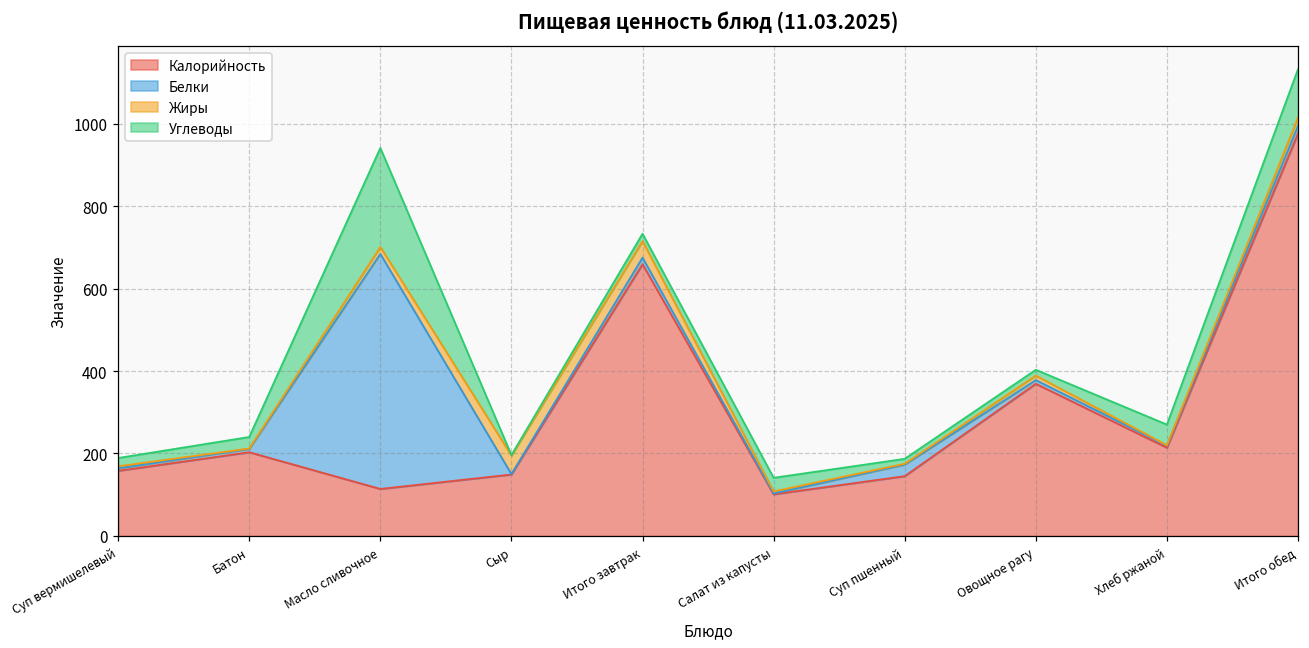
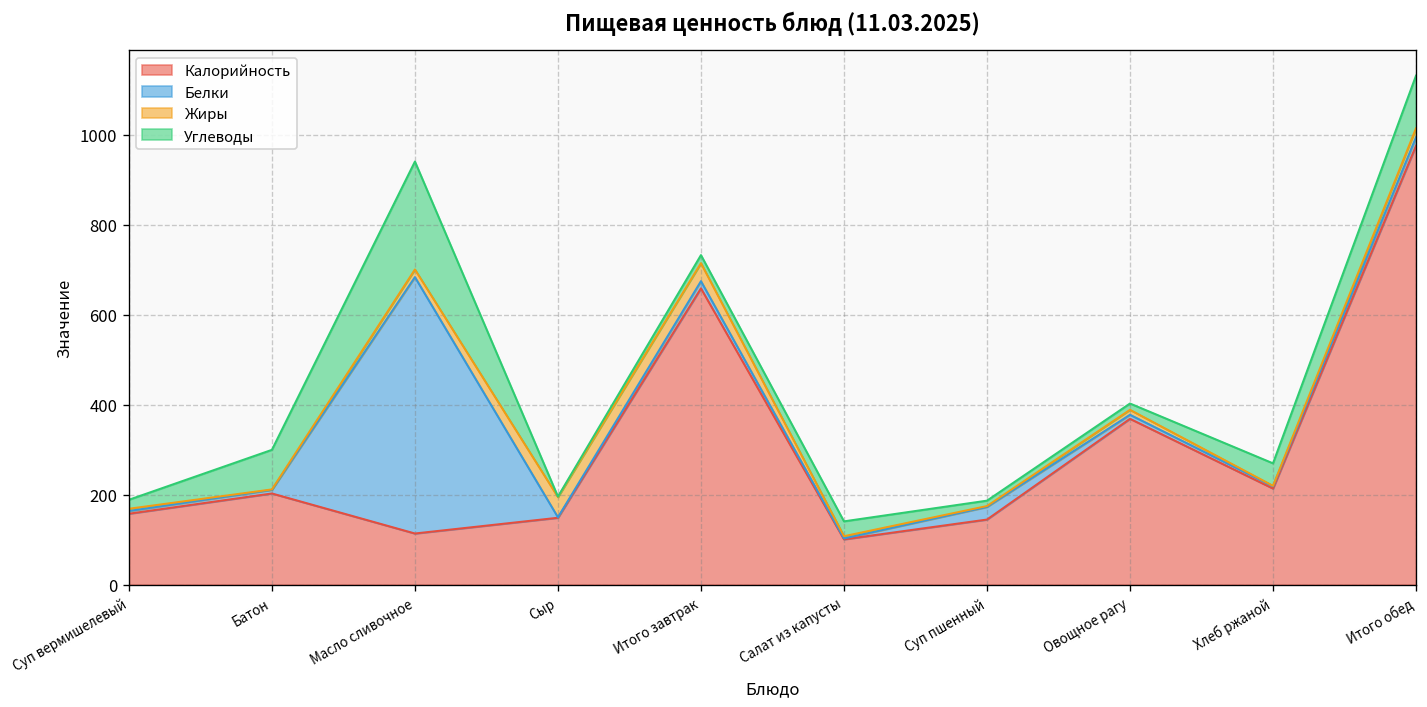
  {
    "Калорийность": {
      "Батон": 200,
      "Масло сливочное": 110,
      "Итого завтрак": 660,
      "Суп пшенный": 150,
      "Овощное рагу": 370,
      "Итого обед": 980
    },
    "Белки": {
      "Масло сливочное": 570,
      "Итого завтрак": 20,
      "Овощное рагу": 10,
      "Итого обед": 20
    },
    "Жиры": {
      "Масло сливочное": 20,
      "Итого завтрак": 40,
      "Овощное рагу": 10,
      "Итого обед": 20
    },
    "Углеводы": {
      "Суп вермишелевый": 20,
-     "Батон": 30,
+     "Батон": 90,
      "Масло сливочное": 240,
      "Итого завтрак": 20,
      "Салат из капусты": 30,
      "Суп пшенный": 10,
      "Овощное рагу": 10,
      "Хлеб ржаной": 50,
      "Итого обед": 120
    }
  }
